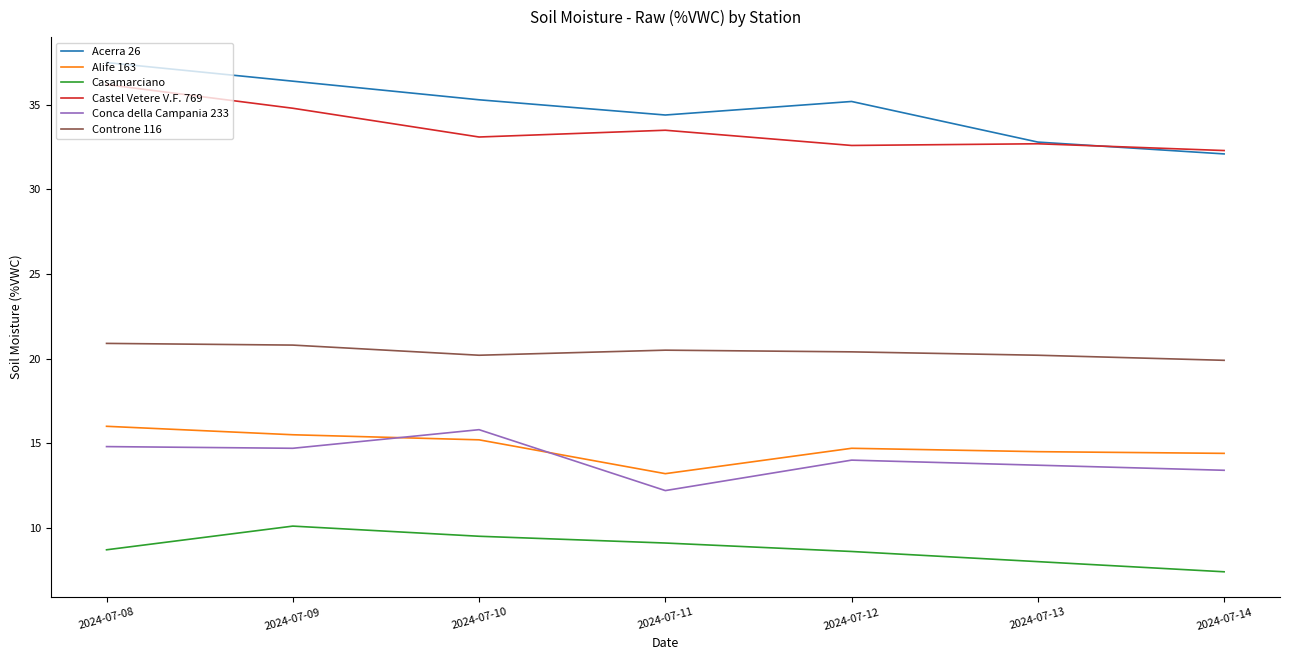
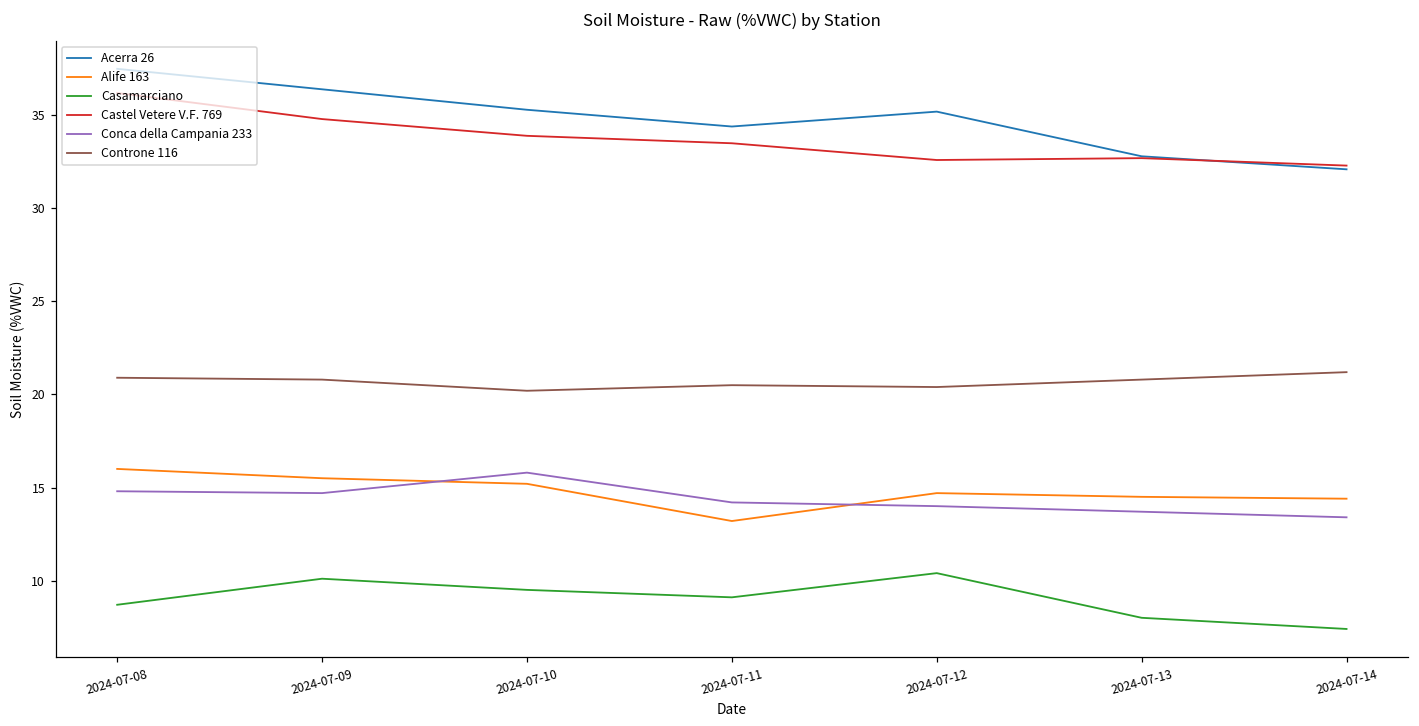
  {
    "Acerra 26": {
      "2024-07-09": 36.4,
      "2024-07-10": 35.3,
      "2024-07-11": 34.4,
      "2024-07-12": 35.2,
      "2024-07-14": 32.1
    },
    "Alife 163": {
      "2024-07-08": 16.0,
      "2024-07-09": 15.5,
      "2024-07-10": 15.2,
      "2024-07-11": 13.2,
      "2024-07-12": 14.7,
      "2024-07-13": 14.5,
      "2024-07-14": 14.4
    },
    "Casamarciano": {
      "2024-07-08": 8.7,
      "2024-07-09": 10.1,
      "2024-07-10": 9.5,
      "2024-07-11": 9.1,
-     "2024-07-12": 8.6,
+     "2024-07-12": 10.4,
      "2024-07-13": 8.0,
      "2024-07-14": 7.4
    },
    "Castel Vetere V.F. 769": {
      "2024-07-09": 34.8,
-     "2024-07-10": 33.1,
+     "2024-07-10": 33.9,
      "2024-07-11": 33.5,
      "2024-07-12": 32.6,
      "2024-07-14": 32.3
    },
    "Conca della Campania 233": {
      "2024-07-08": 14.8,
      "2024-07-09": 14.7,
      "2024-07-10": 15.8,
-     "2024-07-11": 12.2,
+     "2024-07-11": 14.2,
      "2024-07-12": 14.0,
      "2024-07-13": 13.7,
      "2024-07-14": 13.4
    },
    "Controne 116": {
      "2024-07-08": 20.9,
      "2024-07-09": 20.8,
      "2024-07-10": 20.2,
      "2024-07-11": 20.5,
      "2024-07-12": 20.4,
-     "2024-07-13": 20.2,
-     "2024-07-14": 19.9
+     "2024-07-13": 20.8,
+     "2024-07-14": 21.2
    }
  }
